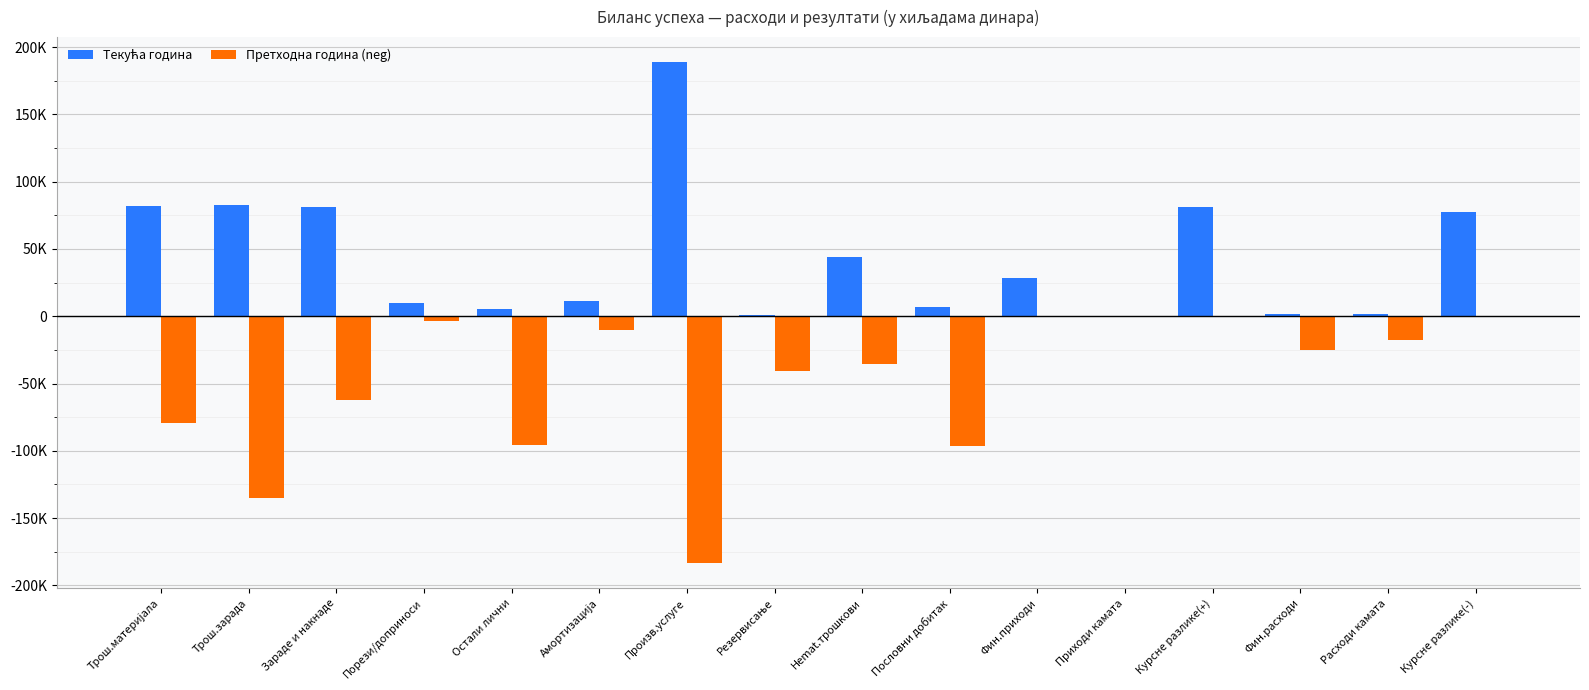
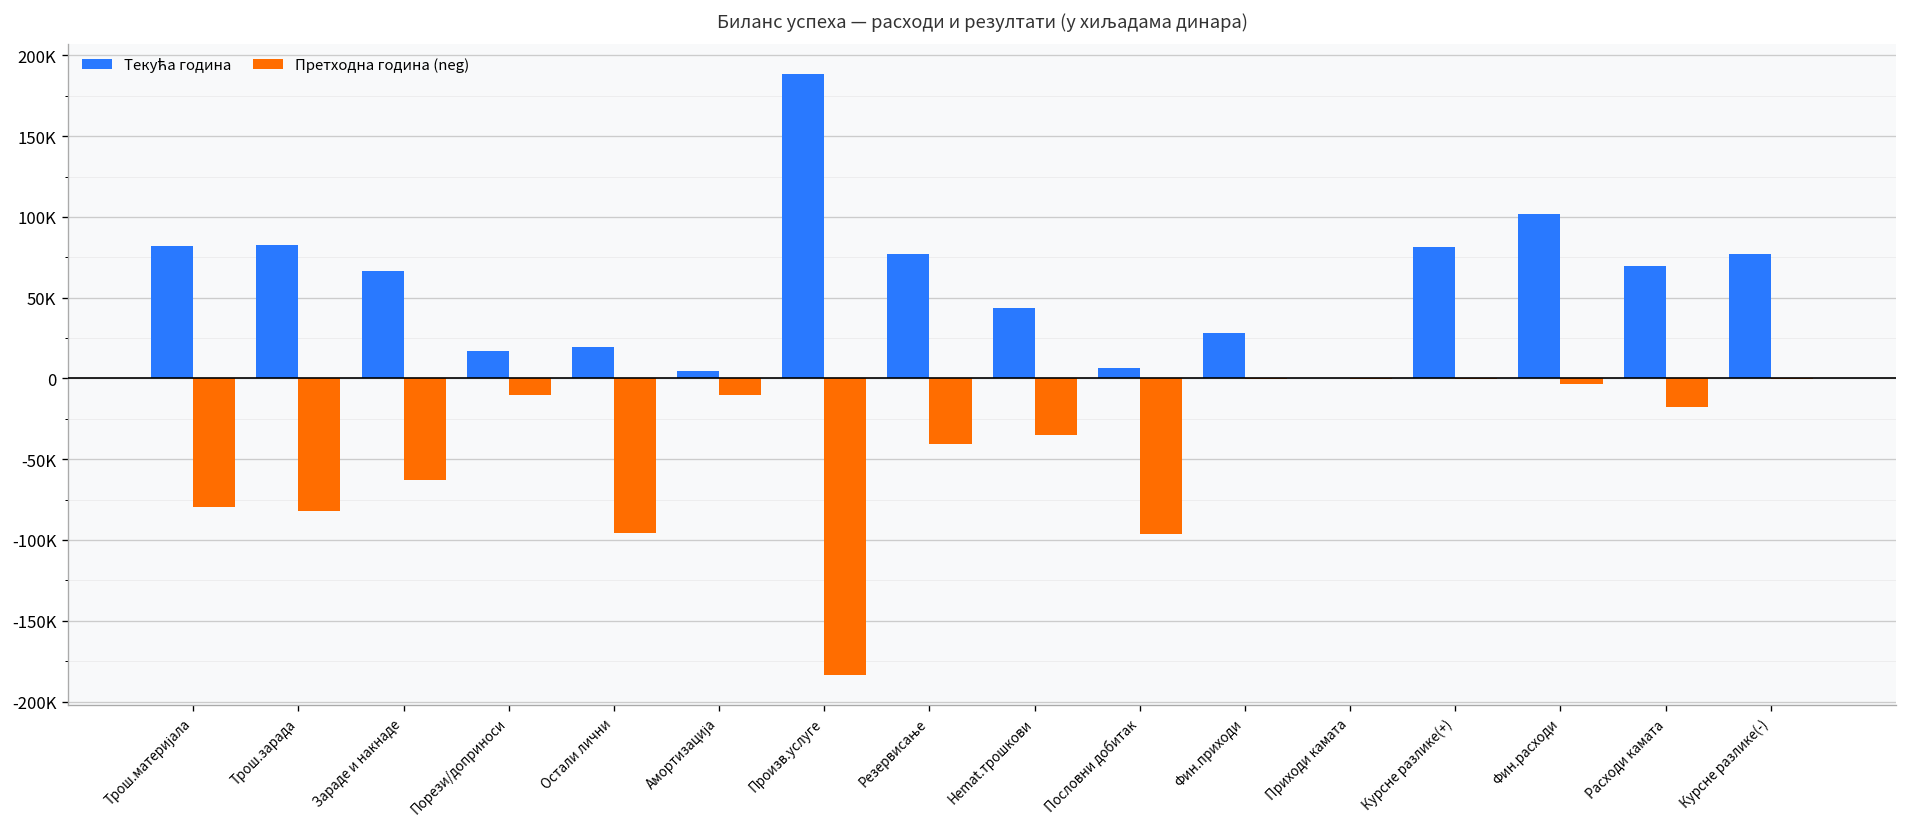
  {
    "Текућа година": {
      "Трош.материјала": 82000,
      "Трош.зарада": 82000,
-     "Зараде и накнаде": 81000,
-     "Порези/доприноси": 10000,
-     "Остали лични": 6000,
-     "Амортизација": 11000,
+     "Зараде и накнаде": 67000,
+     "Порези/доприноси": 17000,
+     "Остали лични": 19000,
+     "Амортизација": 4000,
      "Произв.услуге": 189000,
-     "Резервисање": 1000,
+     "Резервисање": 77000,
      "Неmat.трошкови": 44000,
      "Пословни добитак": 7000,
      "Фин.приходи": 28000,
      "Курсне разлике(+)": 81000,
-     "Фин.расходи": 2000,
-     "Расходи камата": 2000,
+     "Фин.расходи": 102000,
+     "Расходи камата": 70000,
      "Курсне разлике(-)": 77000
    },
    "Претходна година (neg)": {
      "Трош.материјала": -79000,
-     "Трош.зарада": -135000,
+     "Трош.зарада": -82000,
      "Зараде и накнаде": -63000,
-     "Порези/доприноси": -4000,
+     "Порези/доприноси": -10000,
      "Остали лични": -96000,
      "Амортизација": -10000,
      "Произв.услуге": -183000,
      "Резервисање": -40000,
      "Неmat.трошкови": -35000,
      "Пословни добитак": -97000,
-     "Фин.расходи": -25000,
+     "Фин.расходи": -4000,
      "Расходи камата": -18000
    }
  }
